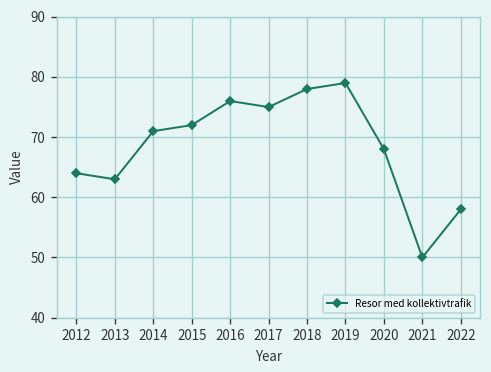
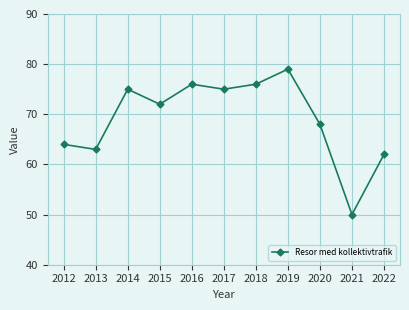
  {
    "2012": 64,
    "2013": 63,
-   "2014": 71,
+   "2014": 75,
    "2015": 72,
    "2016": 76,
    "2017": 75,
-   "2018": 78,
+   "2018": 76,
    "2019": 79,
    "2020": 68,
    "2021": 50,
-   "2022": 58
+   "2022": 62
  }
